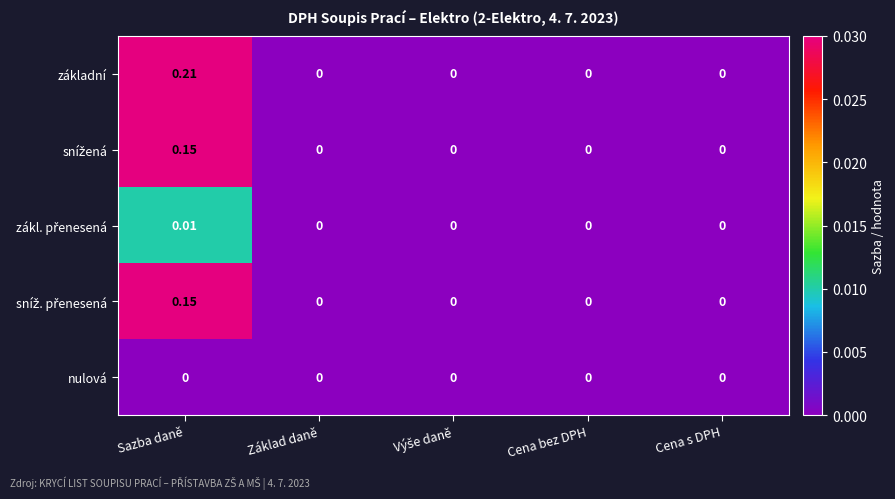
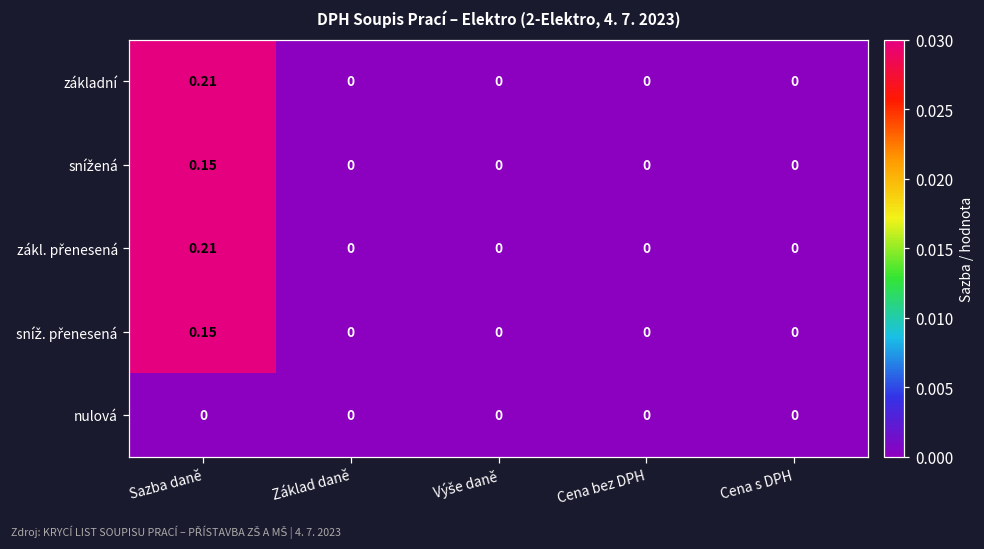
  {
    "základní": {
      "Sazba daně": 0.21,
      "Základ daně": 0,
      "Výše daně": 0,
      "Cena bez DPH": 0,
      "Cena s DPH": 0
    },
    "snížená": {
      "Sazba daně": 0.15,
      "Základ daně": 0,
      "Výše daně": 0,
      "Cena bez DPH": 0,
      "Cena s DPH": 0
    },
    "zákl. přenesená": {
-     "Sazba daně": 0.01,
+     "Sazba daně": 0.21,
      "Základ daně": 0,
      "Výše daně": 0,
      "Cena bez DPH": 0,
      "Cena s DPH": 0
    },
    "sníž. přenesená": {
      "Sazba daně": 0.15,
      "Základ daně": 0,
      "Výše daně": 0,
      "Cena bez DPH": 0,
      "Cena s DPH": 0
    },
    "nulová": {
      "Sazba daně": 0,
      "Základ daně": 0,
      "Výše daně": 0,
      "Cena bez DPH": 0,
      "Cena s DPH": 0
    }
  }
